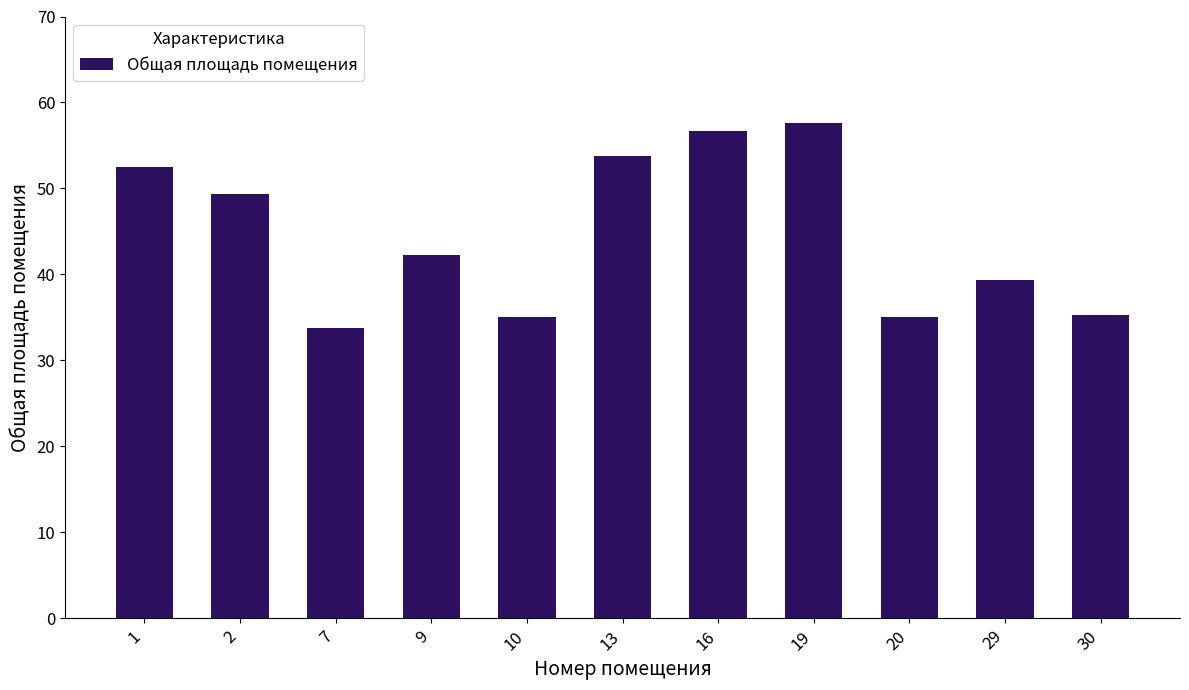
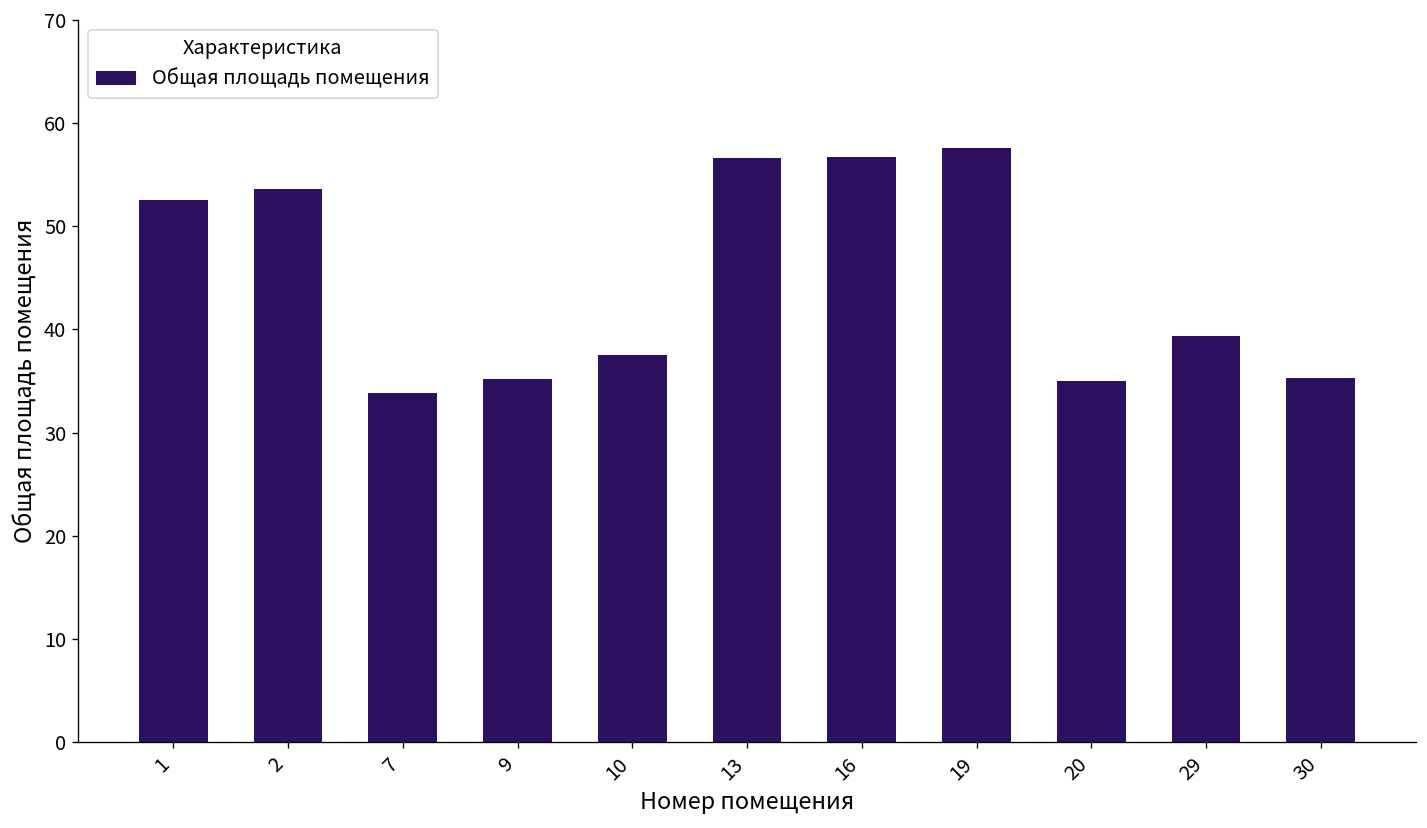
  {
    "1": 53,
-   "2": 49,
+   "2": 54,
    "7": 34,
-   "9": 42,
-   "10": 35,
-   "13": 54,
+   "9": 35,
+   "10": 38,
+   "13": 57,
    "16": 57,
    "19": 58,
    "20": 35,
    "29": 39,
    "30": 35
  }
